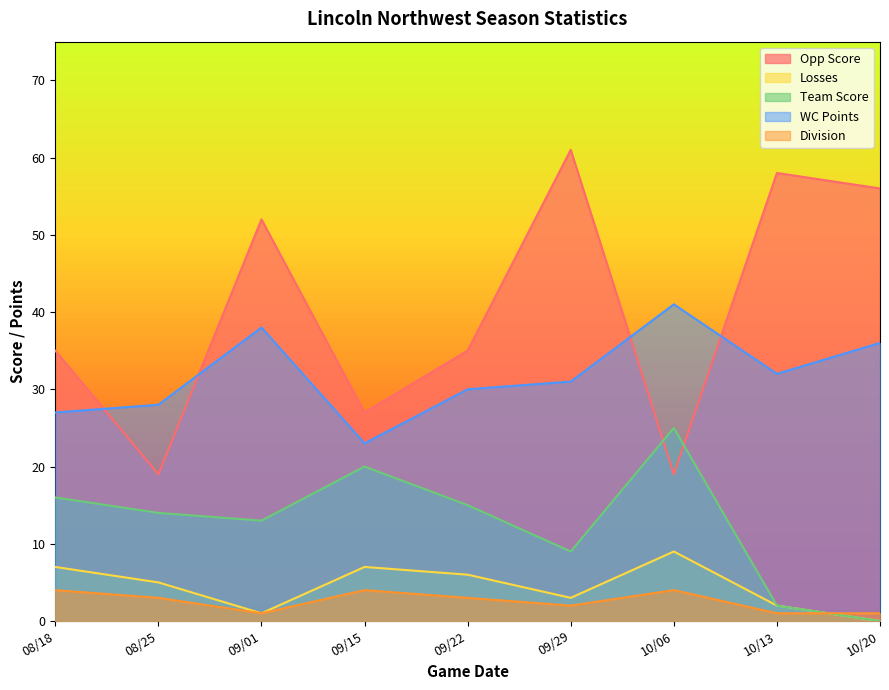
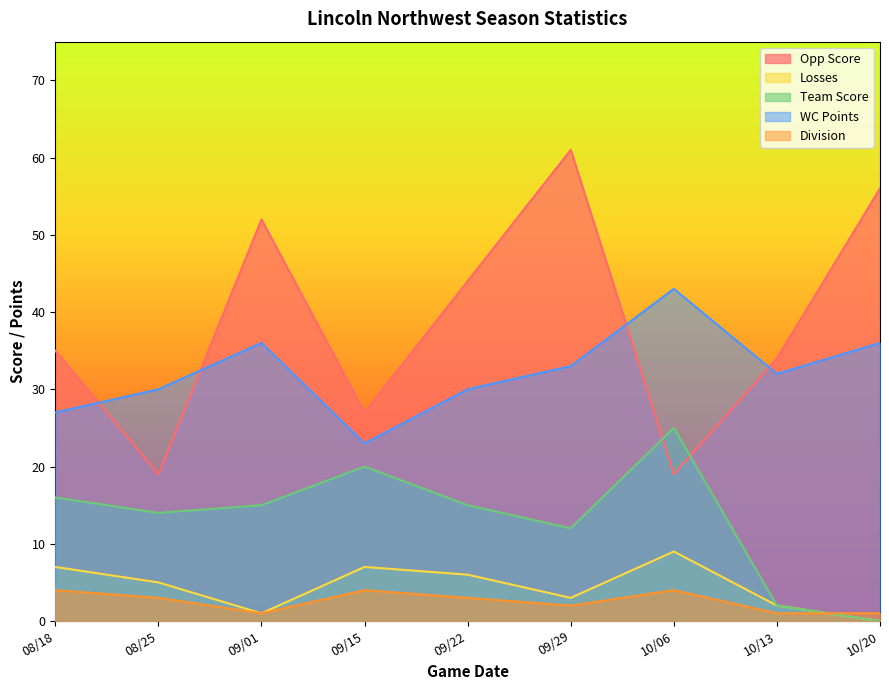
  {
    "Opp Score": {
      "08/18": 35,
      "08/25": 19,
      "09/01": 52,
      "09/15": 27,
-     "09/22": 35,
+     "09/22": 44,
      "09/29": 61,
      "10/06": 19,
-     "10/13": 58,
+     "10/13": 34,
      "10/20": 56
    },
    "Team Score": {
      "08/18": 16,
      "08/25": 14,
-     "09/01": 13,
+     "09/01": 15,
      "09/15": 20,
      "09/22": 15,
-     "09/29": 9,
+     "09/29": 12,
      "10/06": 25
    },
    "WC Points": {
      "08/18": 27,
-     "08/25": 28,
-     "09/01": 38,
+     "08/25": 30,
+     "09/01": 36,
      "09/15": 23,
      "09/22": 30,
-     "09/29": 31,
-     "10/06": 41,
+     "09/29": 33,
+     "10/06": 43,
      "10/13": 32,
      "10/20": 36
    }
  }
